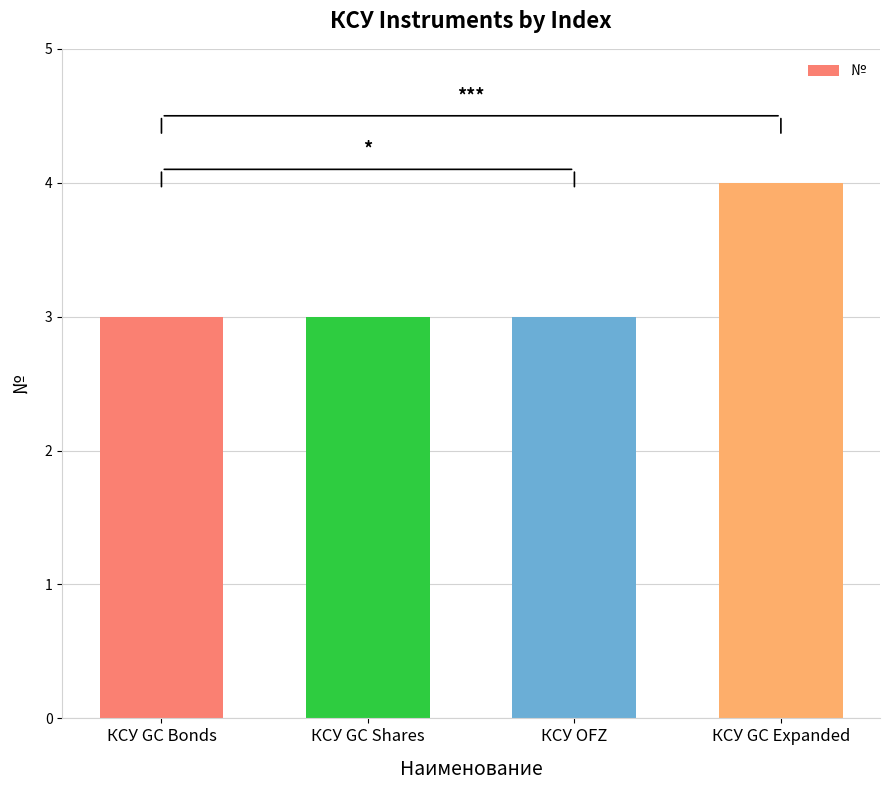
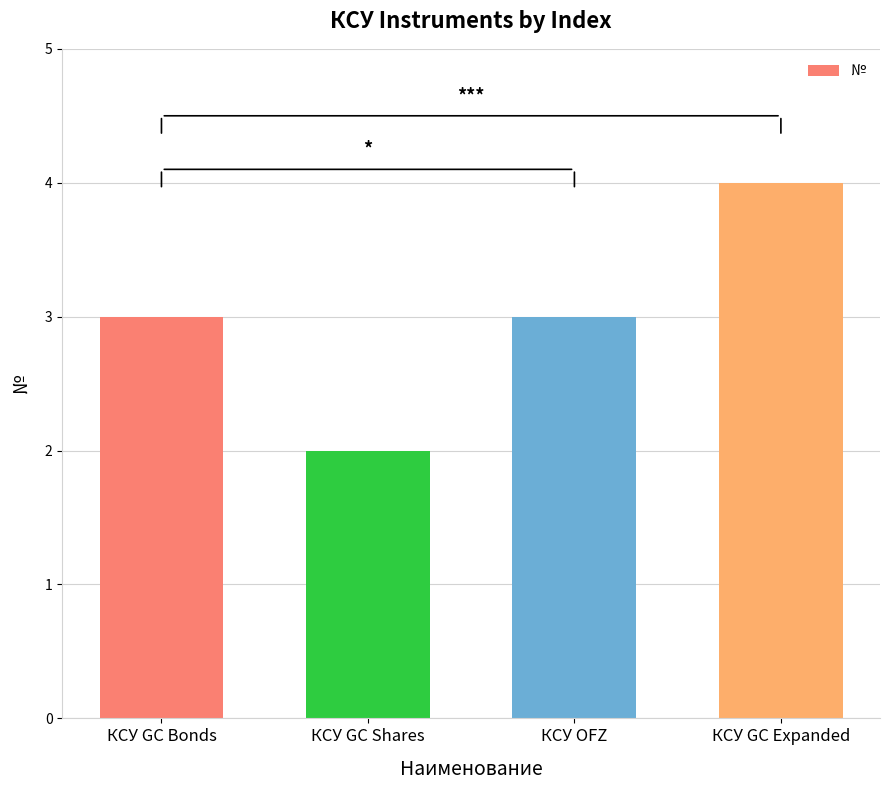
  {
    "КСУ GC Bonds": 3,
-   "КСУ GC Shares": 3,
+   "КСУ GC Shares": 2,
    "КСУ OFZ": 3,
    "КСУ GC Expanded": 4
  }
